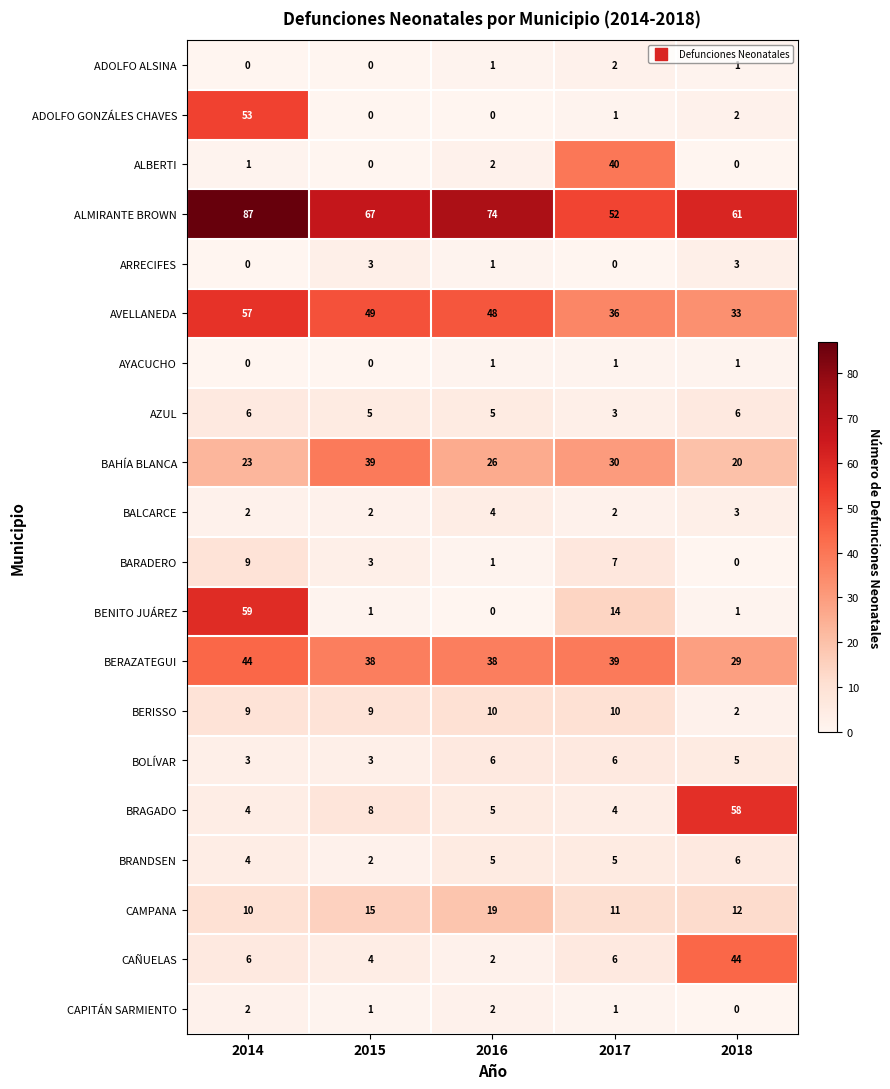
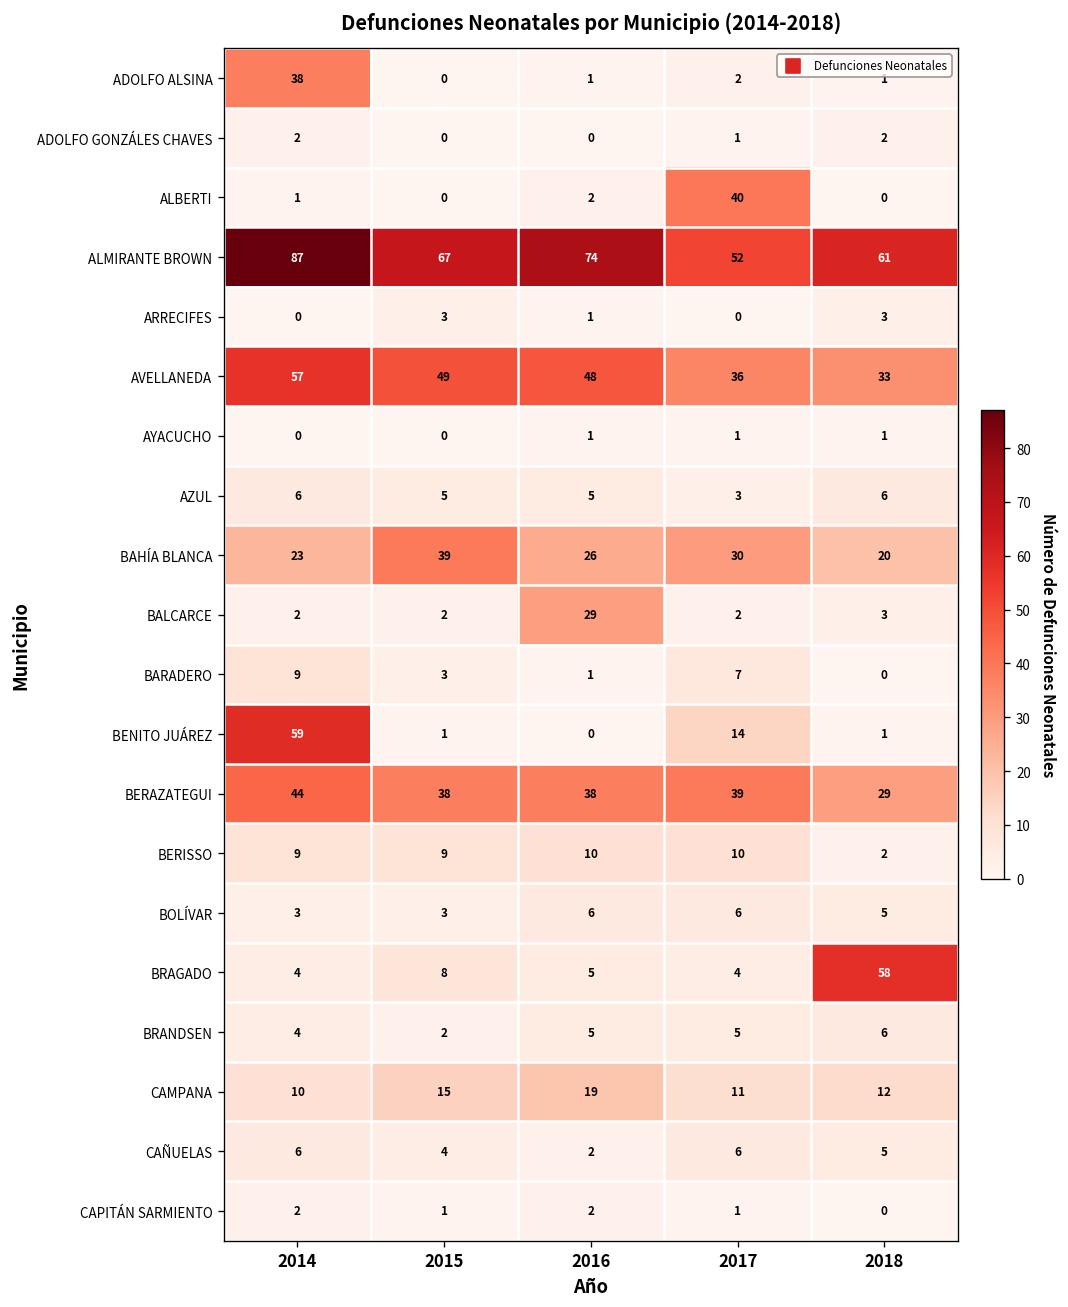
  {
    "ADOLFO ALSINA": {
-     "2014": 0,
+     "2014": 38,
      "2015": 0,
      "2016": 1,
      "2017": 2
    },
    "ADOLFO GONZÁLES CHAVES": {
-     "2014": 53,
+     "2014": 2,
      "2015": 0,
      "2016": 0,
      "2017": 1,
      "2018": 2
    },
    "ALBERTI": {
      "2014": 1,
      "2015": 0,
      "2016": 2,
      "2017": 40,
      "2018": 0
    },
    "ALMIRANTE BROWN": {
      "2014": 87,
      "2015": 67,
      "2016": 74,
      "2017": 52,
      "2018": 61
    },
    "ARRECIFES": {
      "2014": 0,
      "2015": 3,
      "2016": 1,
      "2017": 0,
      "2018": 3
    },
    "AVELLANEDA": {
      "2014": 57,
      "2015": 49,
      "2016": 48,
      "2017": 36,
      "2018": 33
    },
    "AYACUCHO": {
      "2014": 0,
      "2015": 0,
      "2016": 1,
      "2017": 1,
      "2018": 1
    },
    "AZUL": {
      "2014": 6,
      "2015": 5,
      "2016": 5,
      "2017": 3,
      "2018": 6
    },
    "BAHÍA BLANCA": {
      "2014": 23,
      "2015": 39,
      "2016": 26,
      "2017": 30,
      "2018": 20
    },
    "BALCARCE": {
      "2014": 2,
      "2015": 2,
-     "2016": 4,
+     "2016": 29,
      "2017": 2,
      "2018": 3
    },
    "BARADERO": {
      "2014": 9,
      "2015": 3,
      "2016": 1,
      "2017": 7,
      "2018": 0
    },
    "BENITO JUÁREZ": {
      "2014": 59,
      "2015": 1,
      "2016": 0,
      "2017": 14,
      "2018": 1
    },
    "BERAZATEGUI": {
      "2014": 44,
      "2015": 38,
      "2016": 38,
      "2017": 39,
      "2018": 29
    },
    "BERISSO": {
      "2014": 9,
      "2015": 9,
      "2016": 10,
      "2017": 10,
      "2018": 2
    },
    "BOLÍVAR": {
      "2014": 3,
      "2015": 3,
      "2016": 6,
      "2017": 6,
      "2018": 5
    },
    "BRAGADO": {
      "2014": 4,
      "2015": 8,
      "2016": 5,
      "2017": 4,
      "2018": 58
    },
    "BRANDSEN": {
      "2014": 4,
      "2015": 2,
      "2016": 5,
      "2017": 5,
      "2018": 6
    },
    "CAMPANA": {
      "2014": 10,
      "2015": 15,
      "2016": 19,
      "2017": 11,
      "2018": 12
    },
    "CAÑUELAS": {
      "2014": 6,
      "2015": 4,
      "2016": 2,
      "2017": 6,
-     "2018": 44
+     "2018": 5
    },
    "CAPITÁN SARMIENTO": {
      "2014": 2,
      "2015": 1,
      "2016": 2,
      "2017": 1,
      "2018": 0
    }
  }
